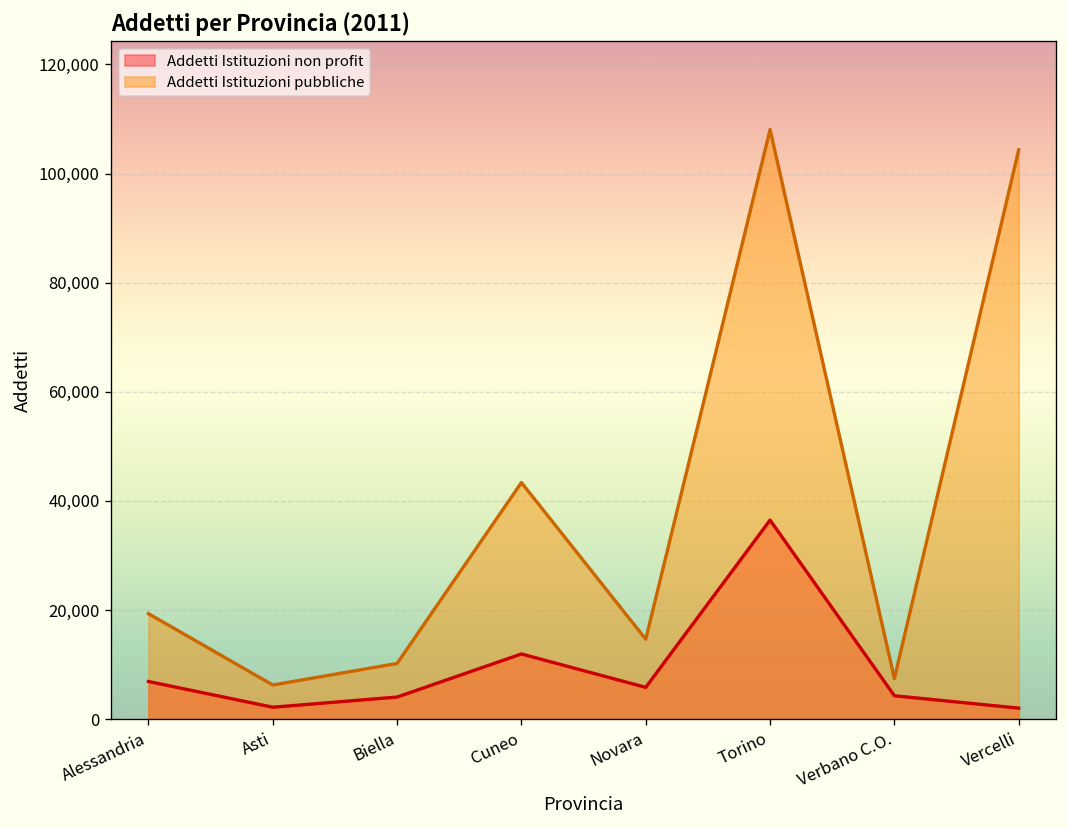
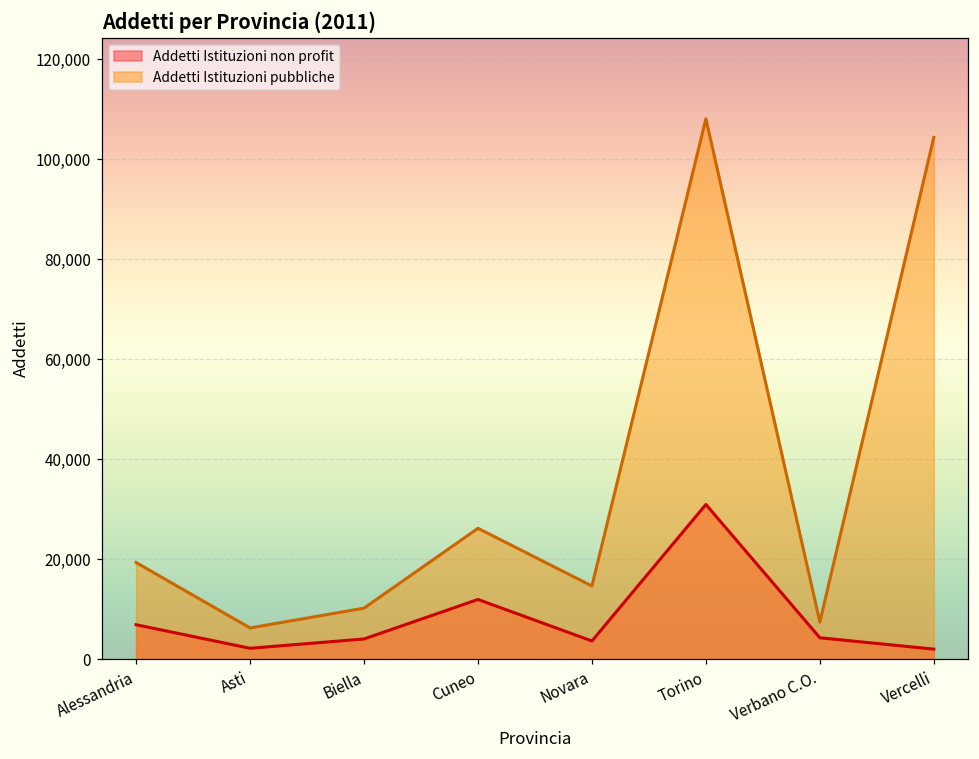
  {
    "Addetti Istituzioni non profit": {
      "Alessandria": "7,000",
      "Asti": "2,000",
      "Biella": "4,000",
      "Cuneo": "12,000",
-     "Novara": "6,000",
-     "Torino": "36,000",
+     "Novara": "4,000",
+     "Torino": "31,000",
      "Verbano C.O.": "4,000",
      "Vercelli": "2,000"
    },
    "Addetti Istituzioni pubbliche": {
      "Alessandria": "19,000",
      "Asti": "6,000",
      "Biella": "10,000",
-     "Cuneo": "43,000",
+     "Cuneo": "26,000",
      "Novara": "15,000",
      "Torino": "108,000",
      "Verbano C.O.": "7,000",
      "Vercelli": "104,000"
    }
  }
